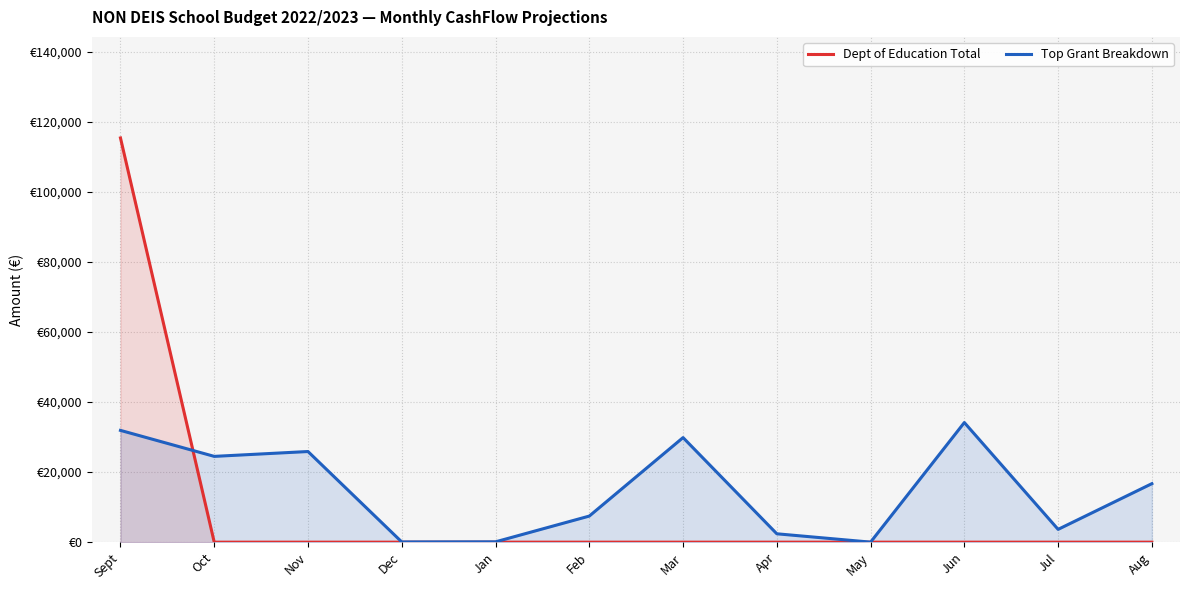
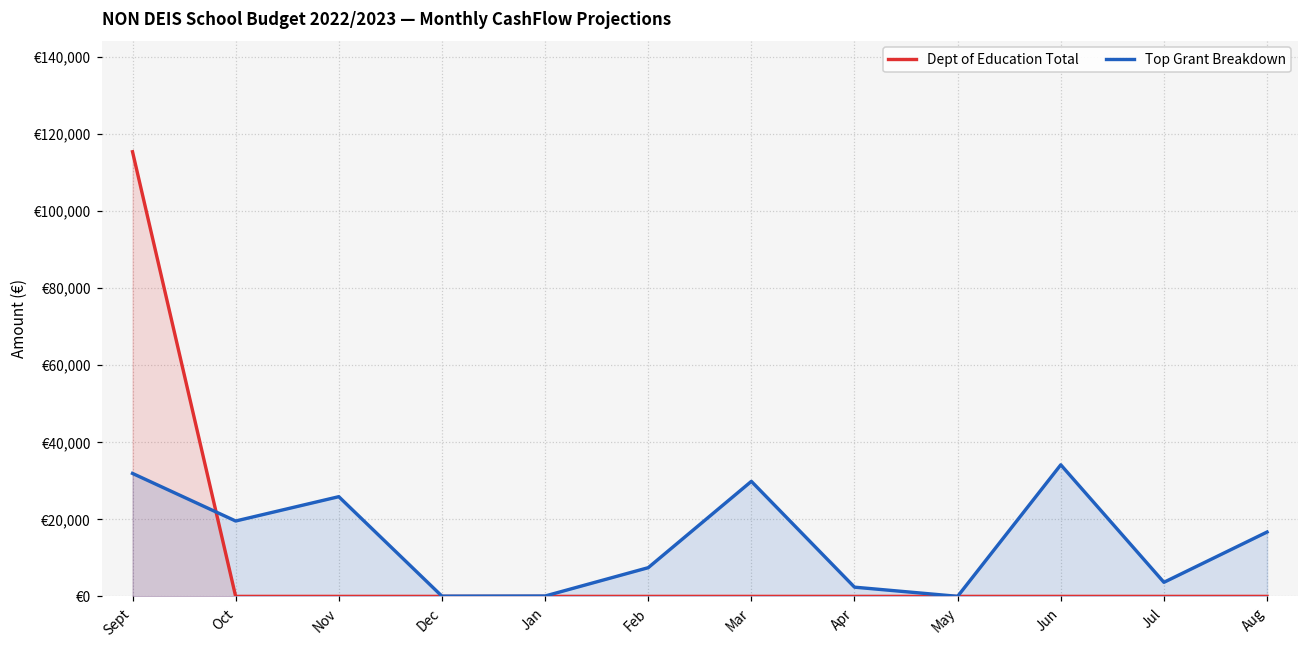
  {
    "Dept of Education Total": {
      "Sept": "€115,000",
      "Oct": "€0",
      "Nov": "€0",
      "Feb": "€0",
      "Mar": "€0",
      "Apr": "€0",
      "Jun": "€0",
      "Jul": "€0",
      "Aug": "€0"
    },
    "Top Grant Breakdown": {
      "Sept": "€32,000",
-     "Oct": "€25,000",
+     "Oct": "€20,000",
      "Nov": "€26,000",
      "Feb": "€7,000",
      "Mar": "€30,000",
      "Apr": "€2,000",
      "Jun": "€34,000",
      "Jul": "€4,000",
      "Aug": "€17,000"
    }
  }
